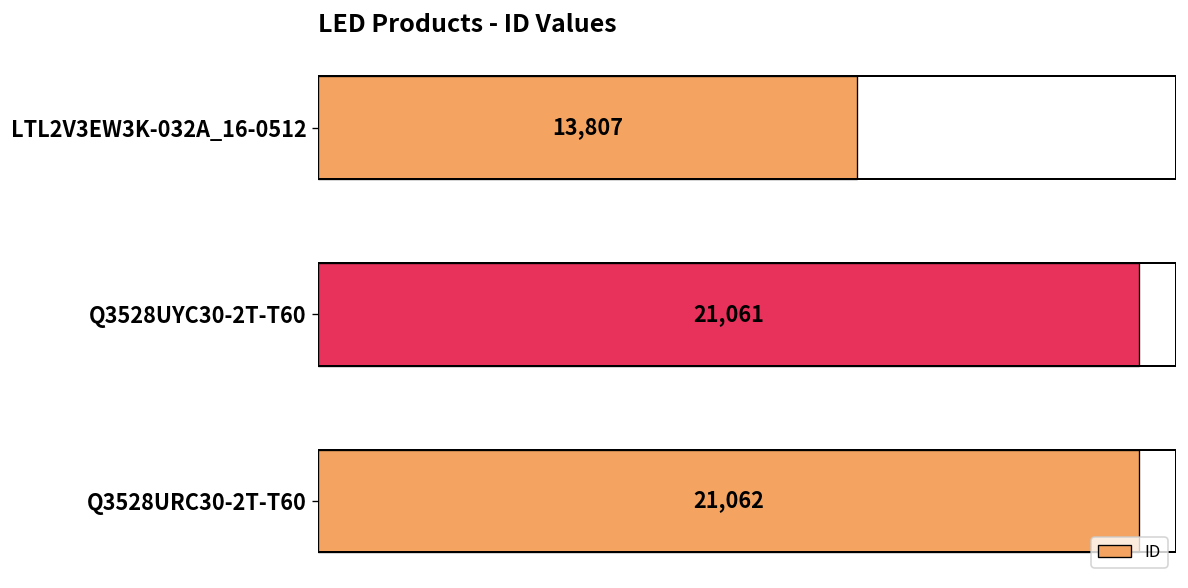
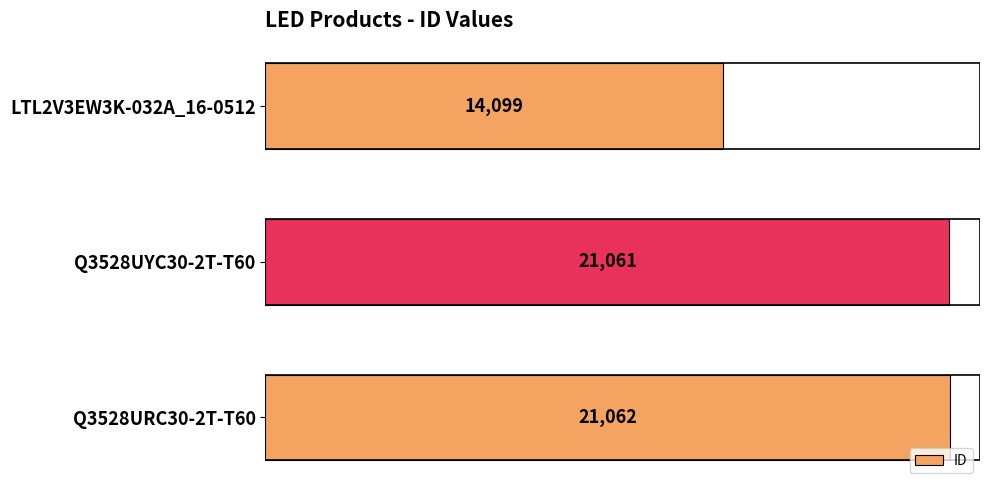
  {
-   "LTL2V3EW3K-032A_16-0512": "13,807",
+   "LTL2V3EW3K-032A_16-0512": "14,099",
    "Q3528UYC30-2T-T60": "21,061",
    "Q3528URC30-2T-T60": "21,062"
  }
